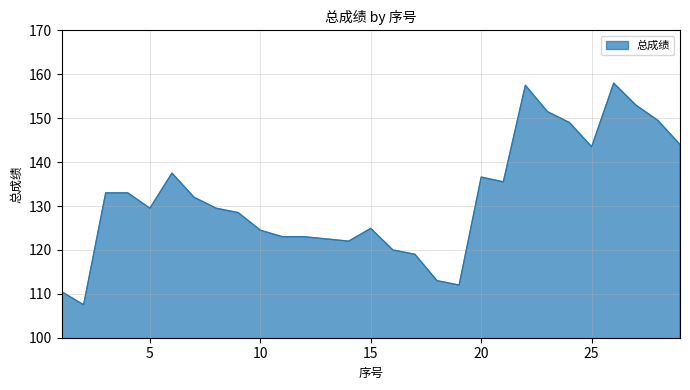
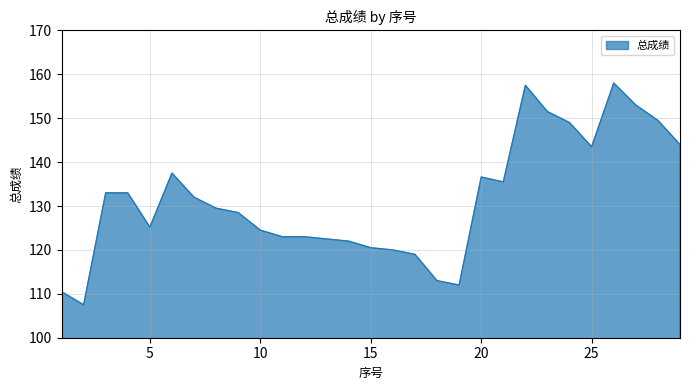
  {
-   "5": 130,
+   "5": 125,
    "10": 125,
-   "15": 125,
+   "15": 121,
    "20": 137,
    "25": 144
  }
